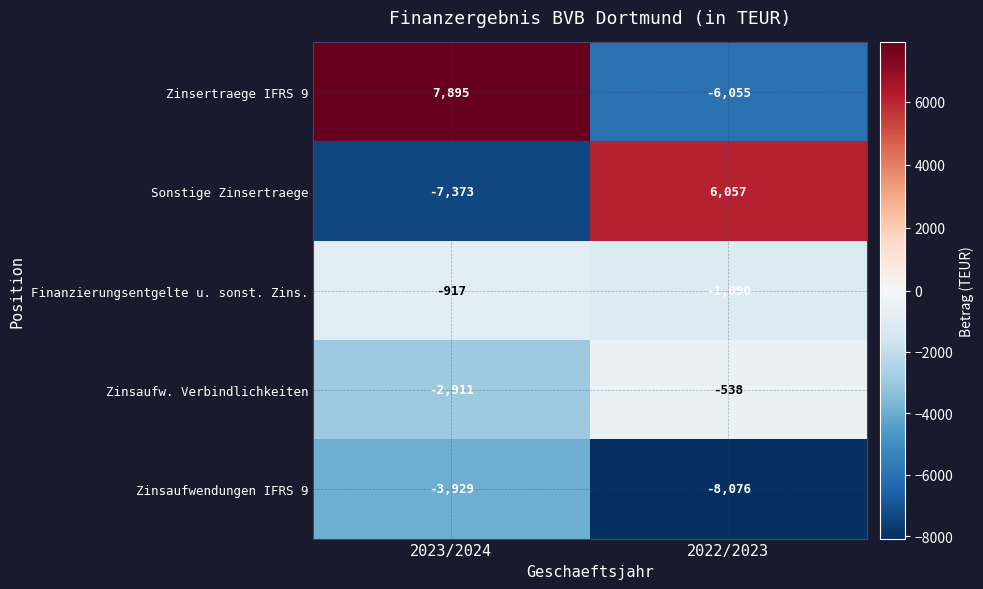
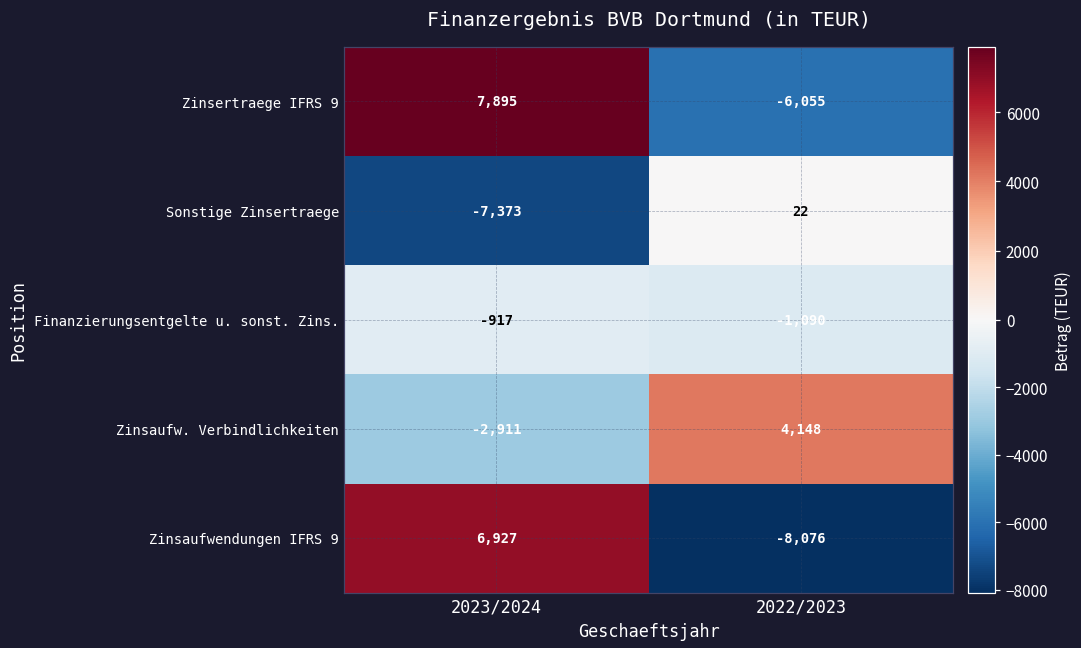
  {
    "Zinsertraege IFRS 9": {
      "2023/2024": "7,895",
      "2022/2023": "-6,055"
    },
    "Sonstige Zinsertraege": {
      "2023/2024": "-7,373",
-     "2022/2023": "6,057"
+     "2022/2023": "22"
    },
    "Finanzierungsentgelte u. sonst. Zins.": {
      "2023/2024": "-917"
    },
    "Zinsaufw. Verbindlichkeiten": {
      "2023/2024": "-2,911",
-     "2022/2023": "-538"
+     "2022/2023": "4,148"
    },
    "Zinsaufwendungen IFRS 9": {
-     "2023/2024": "-3,929",
+     "2023/2024": "6,927",
      "2022/2023": "-8,076"
    }
  }
